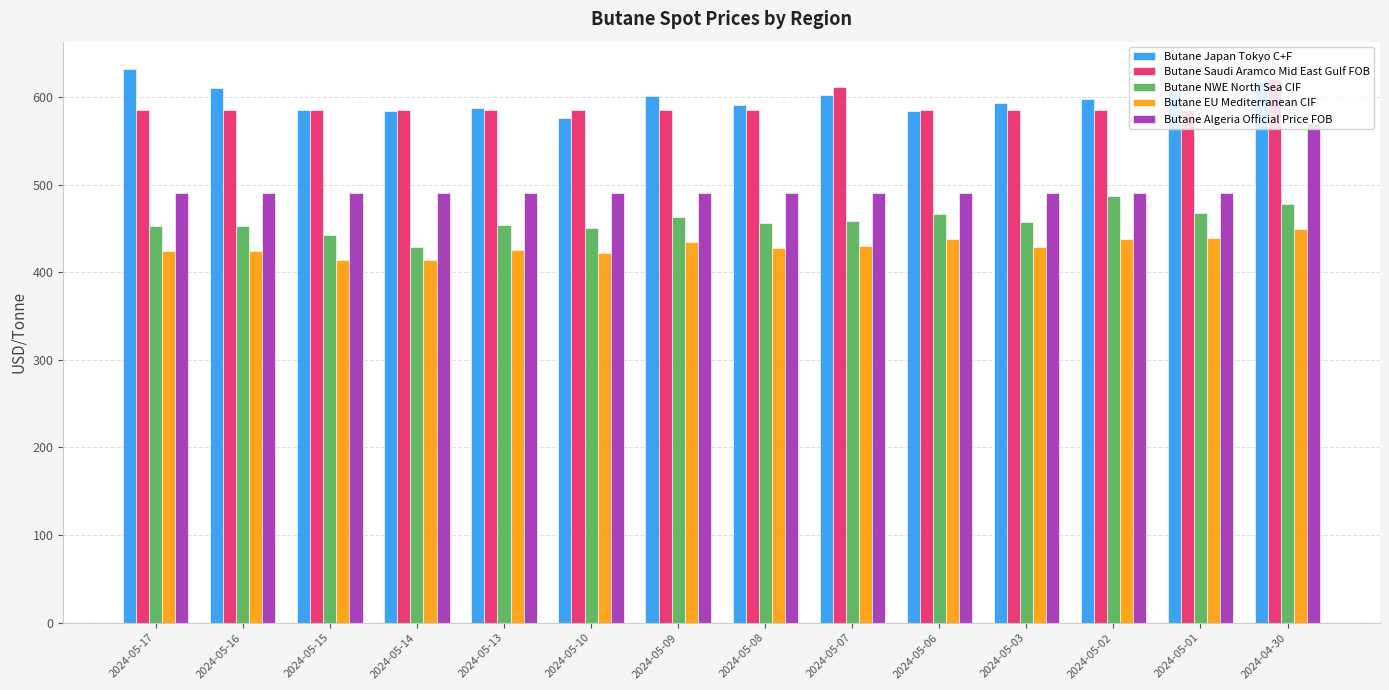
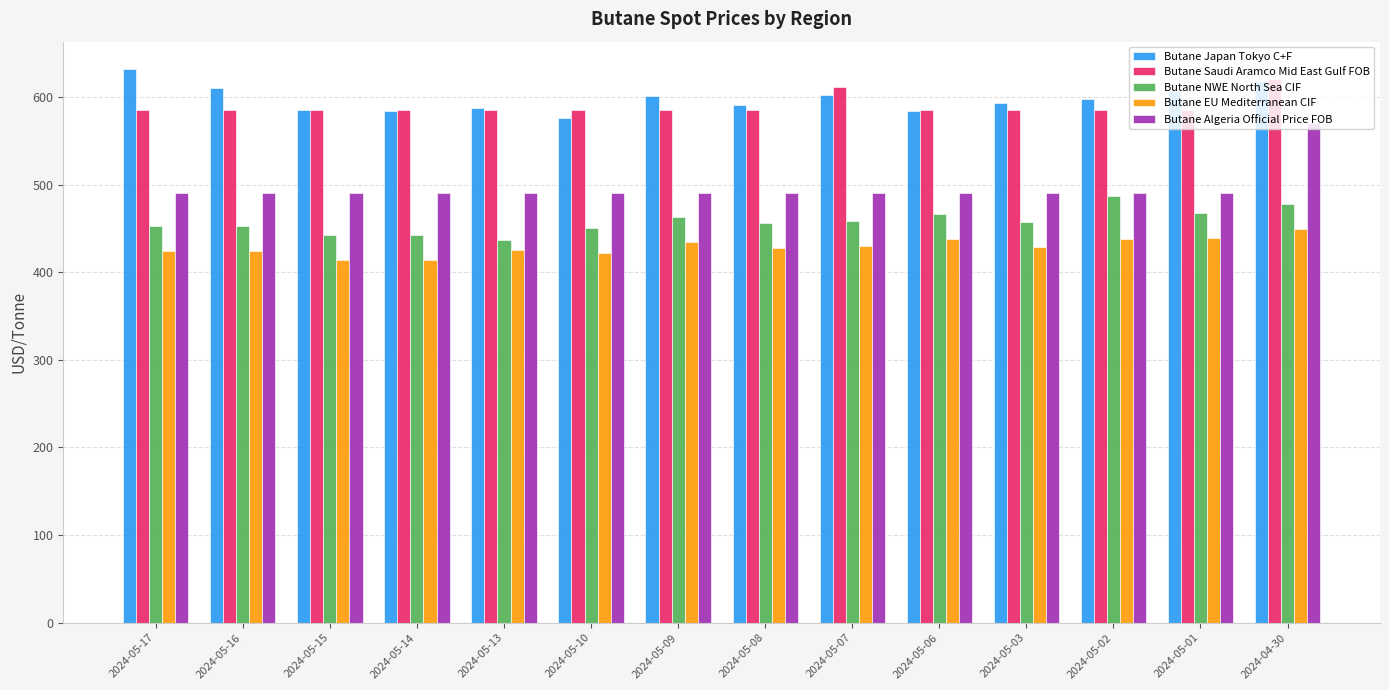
  {
    "Butane Japan Tokyo C+F": {
      "2024-05-17": 630,
      "2024-05-16": 610,
      "2024-05-15": 580,
      "2024-05-14": 580,
      "2024-05-13": 590,
      "2024-05-10": 580,
      "2024-05-09": 600,
      "2024-05-08": 590,
      "2024-05-07": 600,
      "2024-05-06": 580,
      "2024-05-03": 590,
      "2024-05-02": 600
    },
    "Butane Saudi Aramco Mid East Gulf FOB": {
      "2024-05-17": 590,
      "2024-05-16": 590,
      "2024-05-15": 590,
      "2024-05-14": 590,
      "2024-05-13": 590,
      "2024-05-10": 590,
      "2024-05-09": 590,
      "2024-05-08": 590,
      "2024-05-07": 610,
      "2024-05-06": 590,
      "2024-05-03": 590,
      "2024-05-02": 590
    },
    "Butane NWE North Sea CIF": {
      "2024-05-17": 450,
      "2024-05-16": 450,
      "2024-05-15": 440,
-     "2024-05-14": 430,
-     "2024-05-13": 450,
+     "2024-05-14": 440,
+     "2024-05-13": 440,
      "2024-05-10": 450,
      "2024-05-09": 460,
      "2024-05-08": 460,
      "2024-05-07": 460,
      "2024-05-06": 470,
      "2024-05-03": 460,
      "2024-05-02": 490,
      "2024-05-01": 470,
      "2024-04-30": 480
    },
    "Butane EU Mediterranean CIF": {
      "2024-05-17": 420,
      "2024-05-16": 420,
      "2024-05-15": 410,
      "2024-05-14": 410,
      "2024-05-13": 430,
      "2024-05-10": 420,
      "2024-05-09": 430,
      "2024-05-08": 430,
      "2024-05-07": 430,
      "2024-05-06": 440,
      "2024-05-03": 430,
      "2024-05-02": 440,
      "2024-05-01": 440,
      "2024-04-30": 450
    },
    "Butane Algeria Official Price FOB": {
      "2024-05-17": 490,
      "2024-05-16": 490,
      "2024-05-15": 490,
      "2024-05-14": 490,
      "2024-05-13": 490,
      "2024-05-10": 490,
      "2024-05-09": 490,
      "2024-05-08": 490,
      "2024-05-07": 490,
      "2024-05-06": 490,
      "2024-05-03": 490,
      "2024-05-02": 490,
      "2024-05-01": 490
    }
  }
